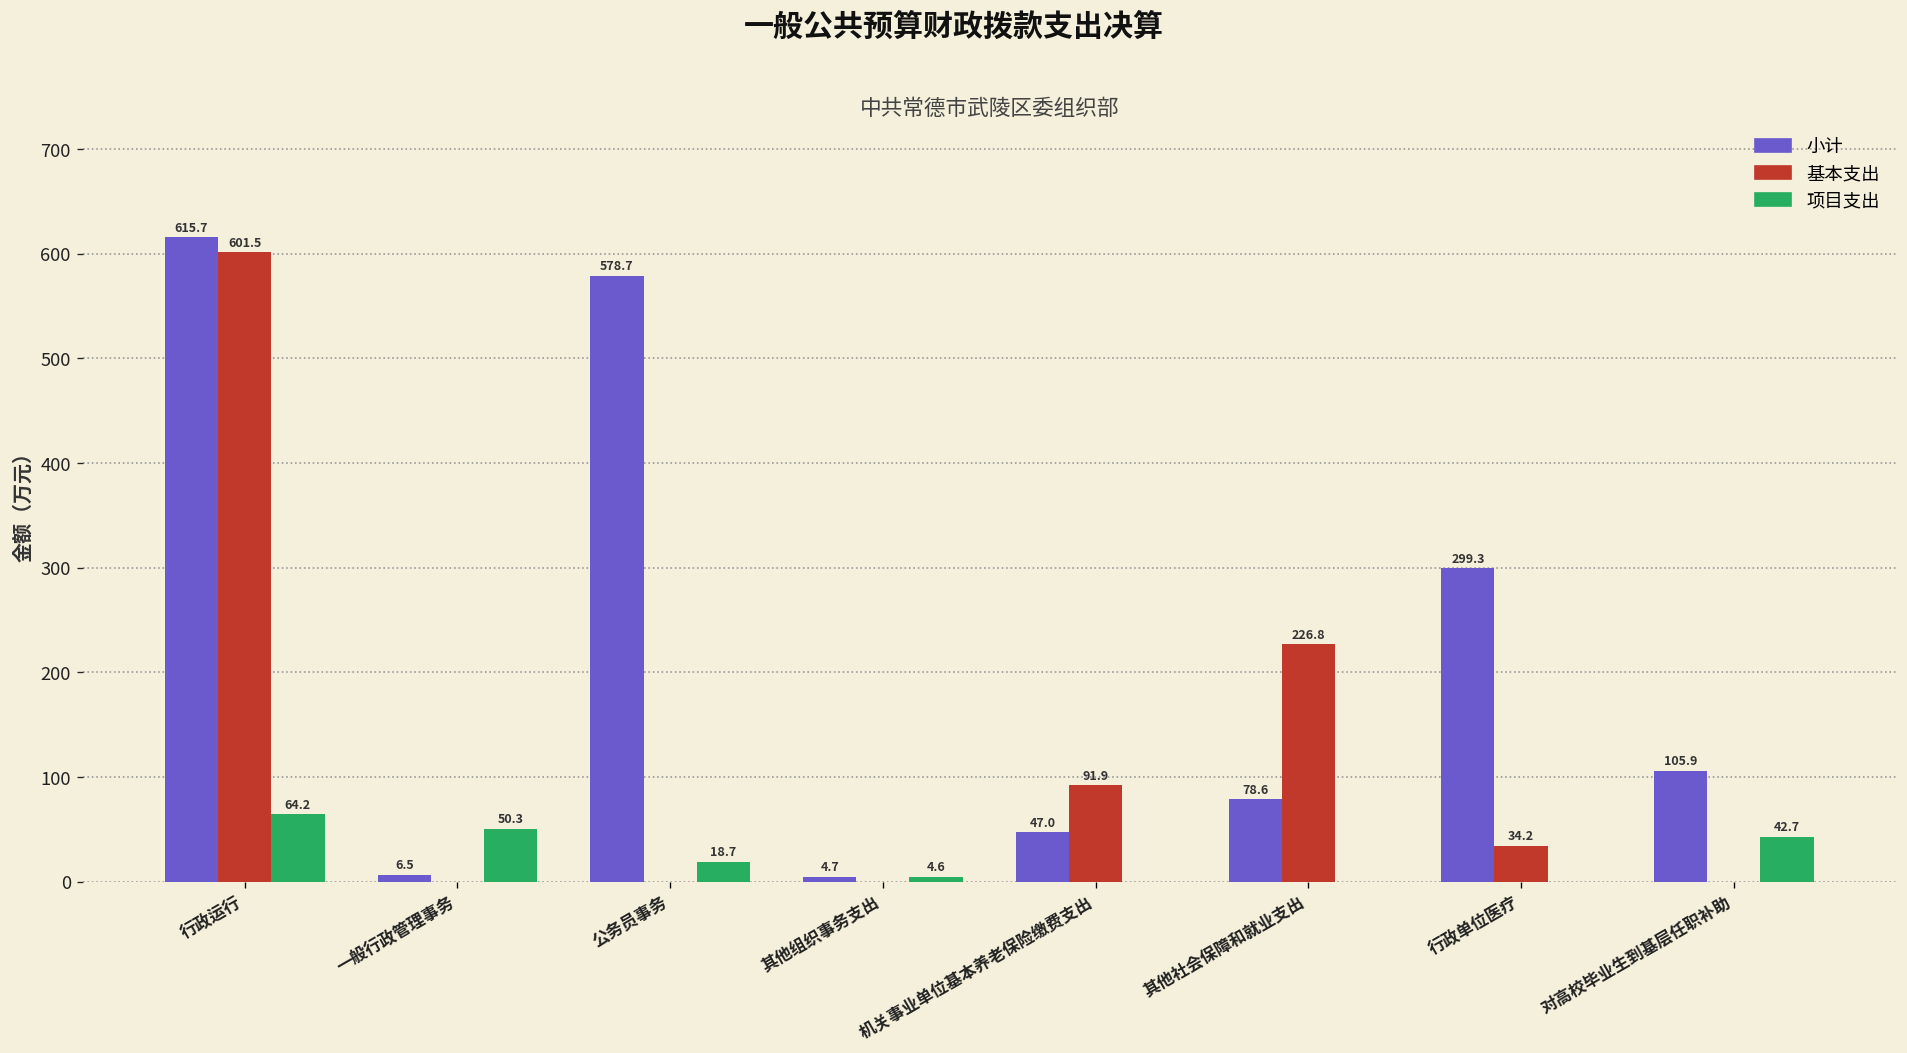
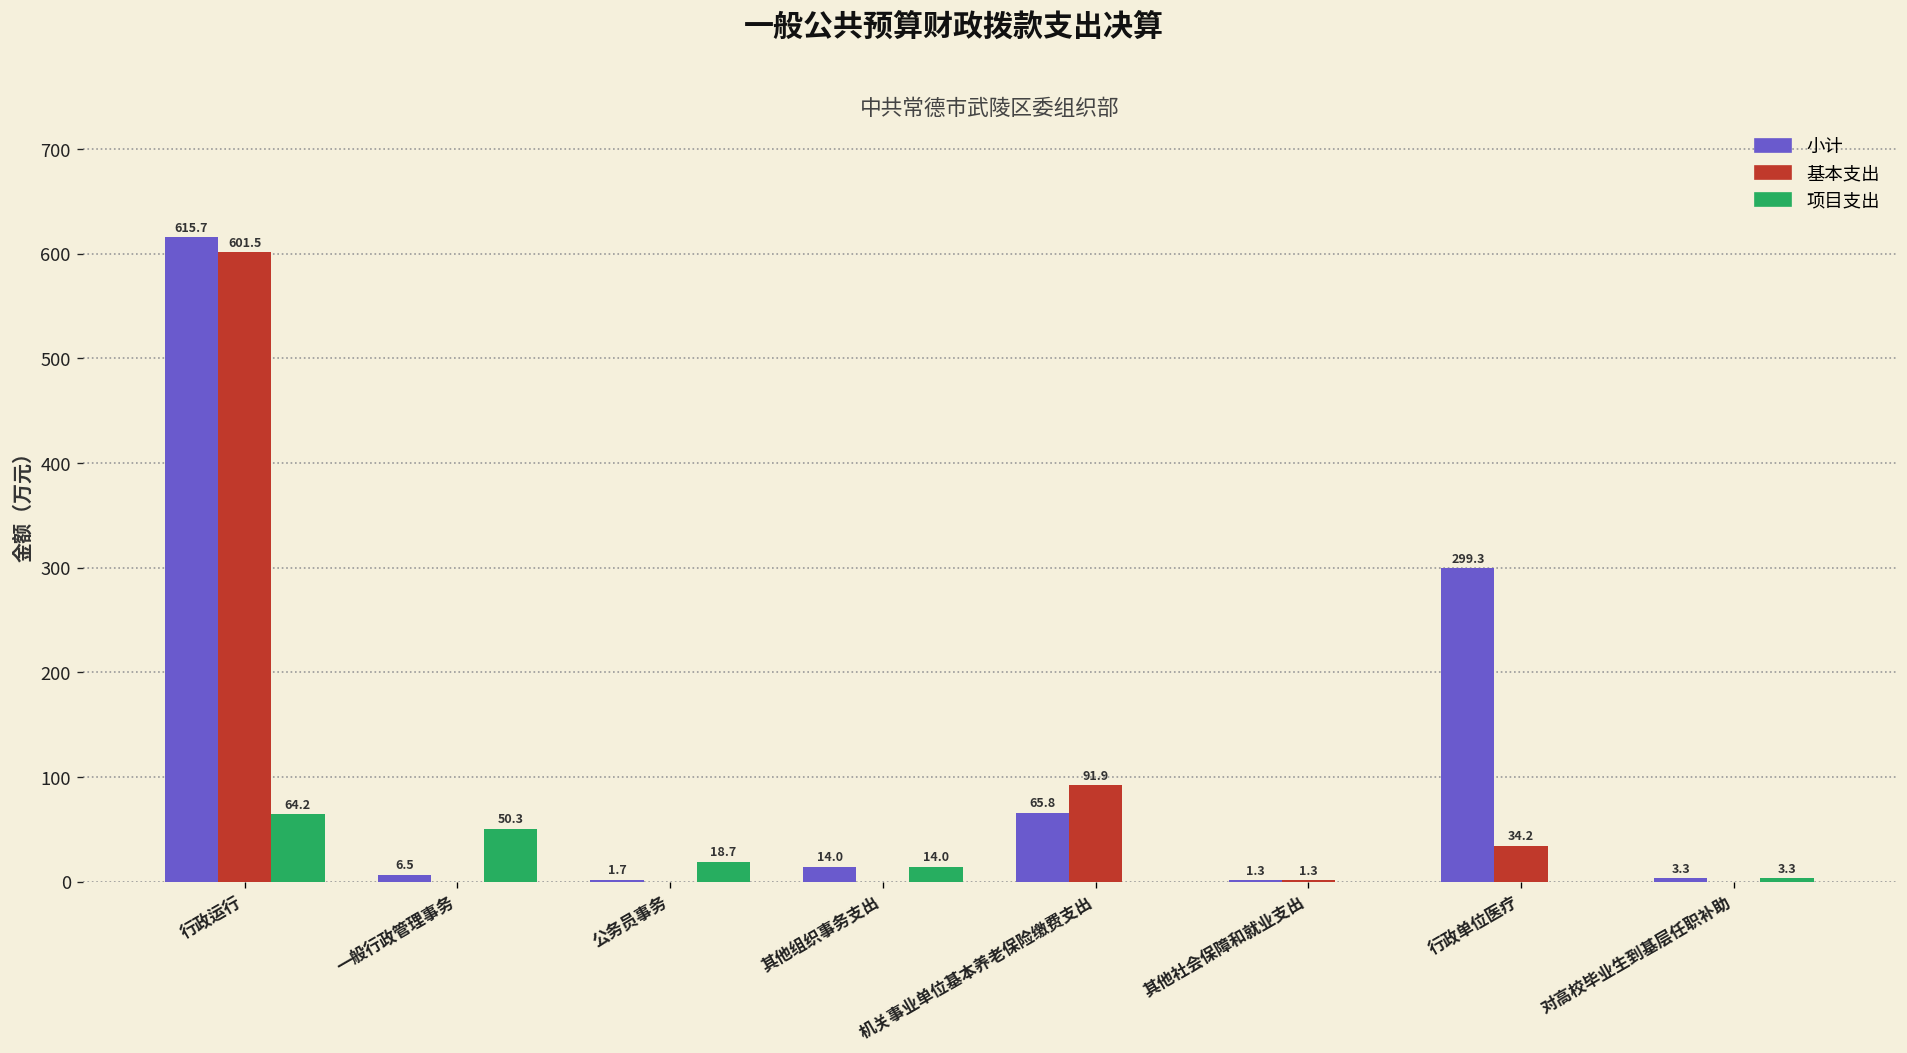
  {
    "小计": {
      "行政运行": 615.7,
      "一般行政管理事务": 6.5,
-     "公务员事务": 578.7,
-     "其他组织事务支出": 4.7,
-     "机关事业单位基本养老保险缴费支出": 47.0,
-     "其他社会保障和就业支出": 78.6,
+     "公务员事务": 1.7,
+     "其他组织事务支出": 14.0,
+     "机关事业单位基本养老保险缴费支出": 65.8,
+     "其他社会保障和就业支出": 1.3,
      "行政单位医疗": 299.3,
-     "对高校毕业生到基层任职补助": 105.9
+     "对高校毕业生到基层任职补助": 3.3
    },
    "基本支出": {
      "行政运行": 601.5,
      "机关事业单位基本养老保险缴费支出": 91.9,
-     "其他社会保障和就业支出": 226.8,
+     "其他社会保障和就业支出": 1.3,
      "行政单位医疗": 34.2
    },
    "项目支出": {
      "行政运行": 64.2,
      "一般行政管理事务": 50.3,
      "公务员事务": 18.7,
-     "其他组织事务支出": 4.6,
-     "对高校毕业生到基层任职补助": 42.7
+     "其他组织事务支出": 14.0,
+     "对高校毕业生到基层任职补助": 3.3
    }
  }
